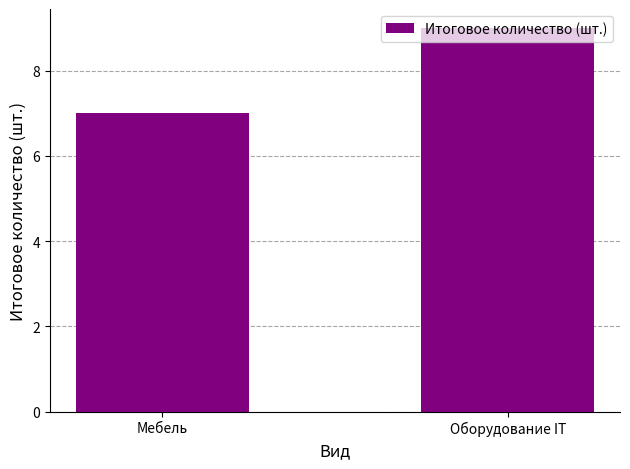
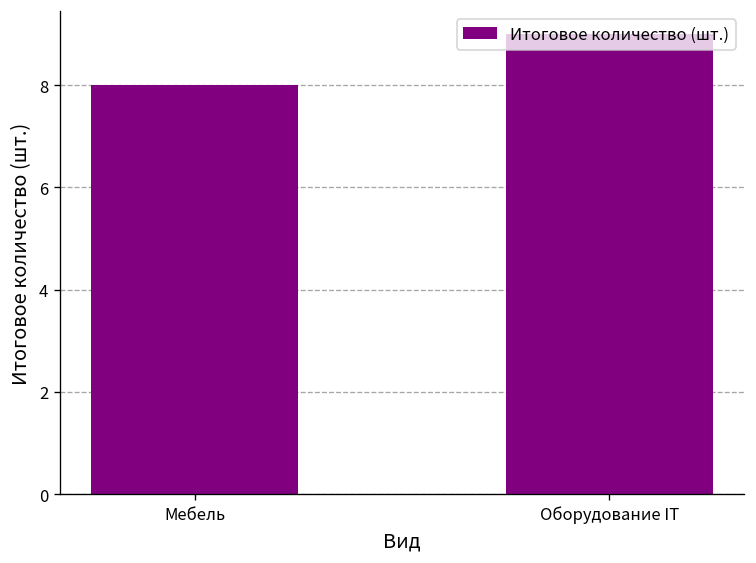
  {
-   "Мебель": 7
+   "Мебель": 8
  }
